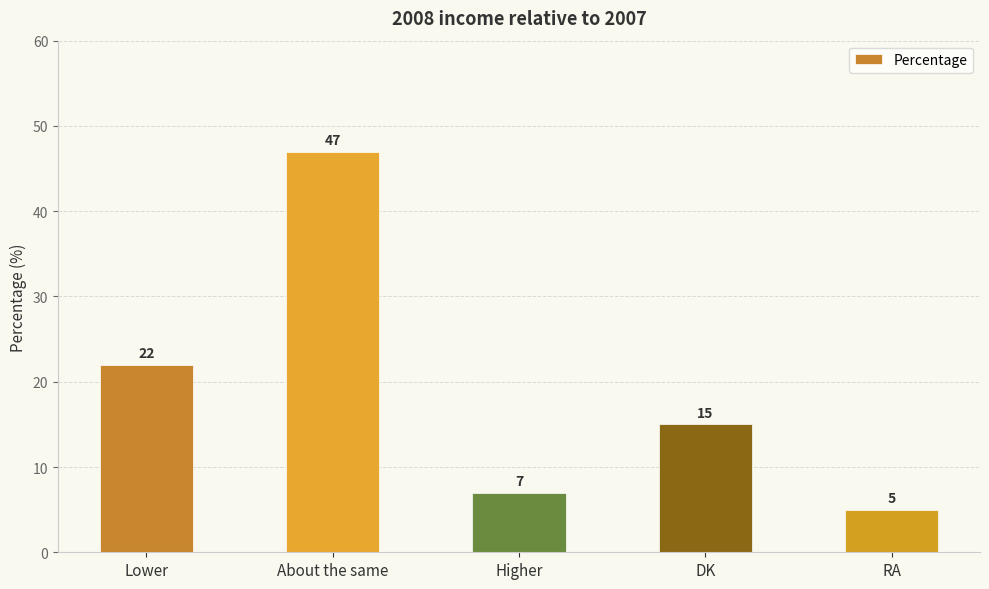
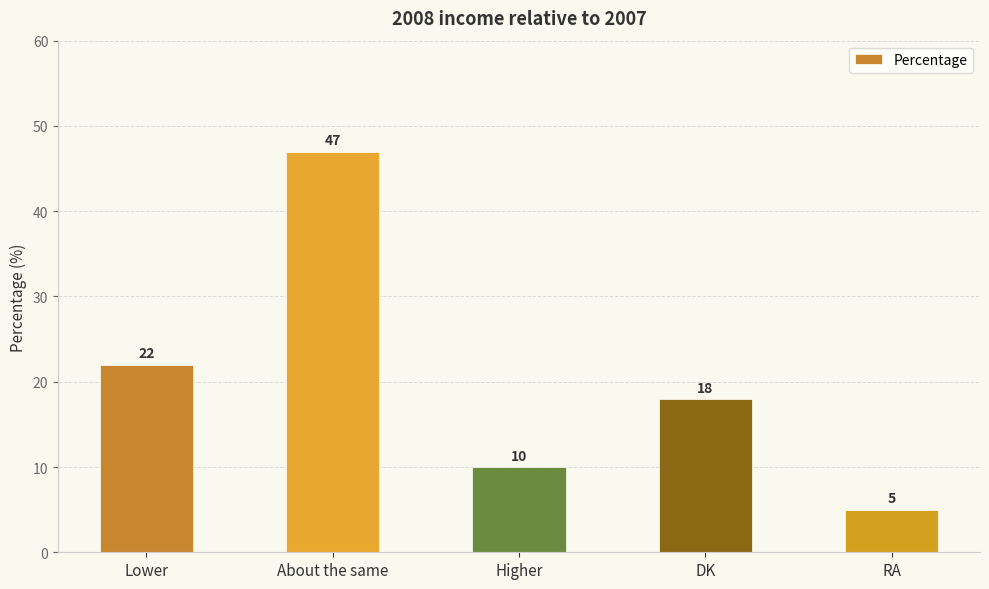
  {
    "Lower": 22,
    "About the same": 47,
-   "Higher": 7,
-   "DK": 15,
+   "Higher": 10,
+   "DK": 18,
    "RA": 5
  }
